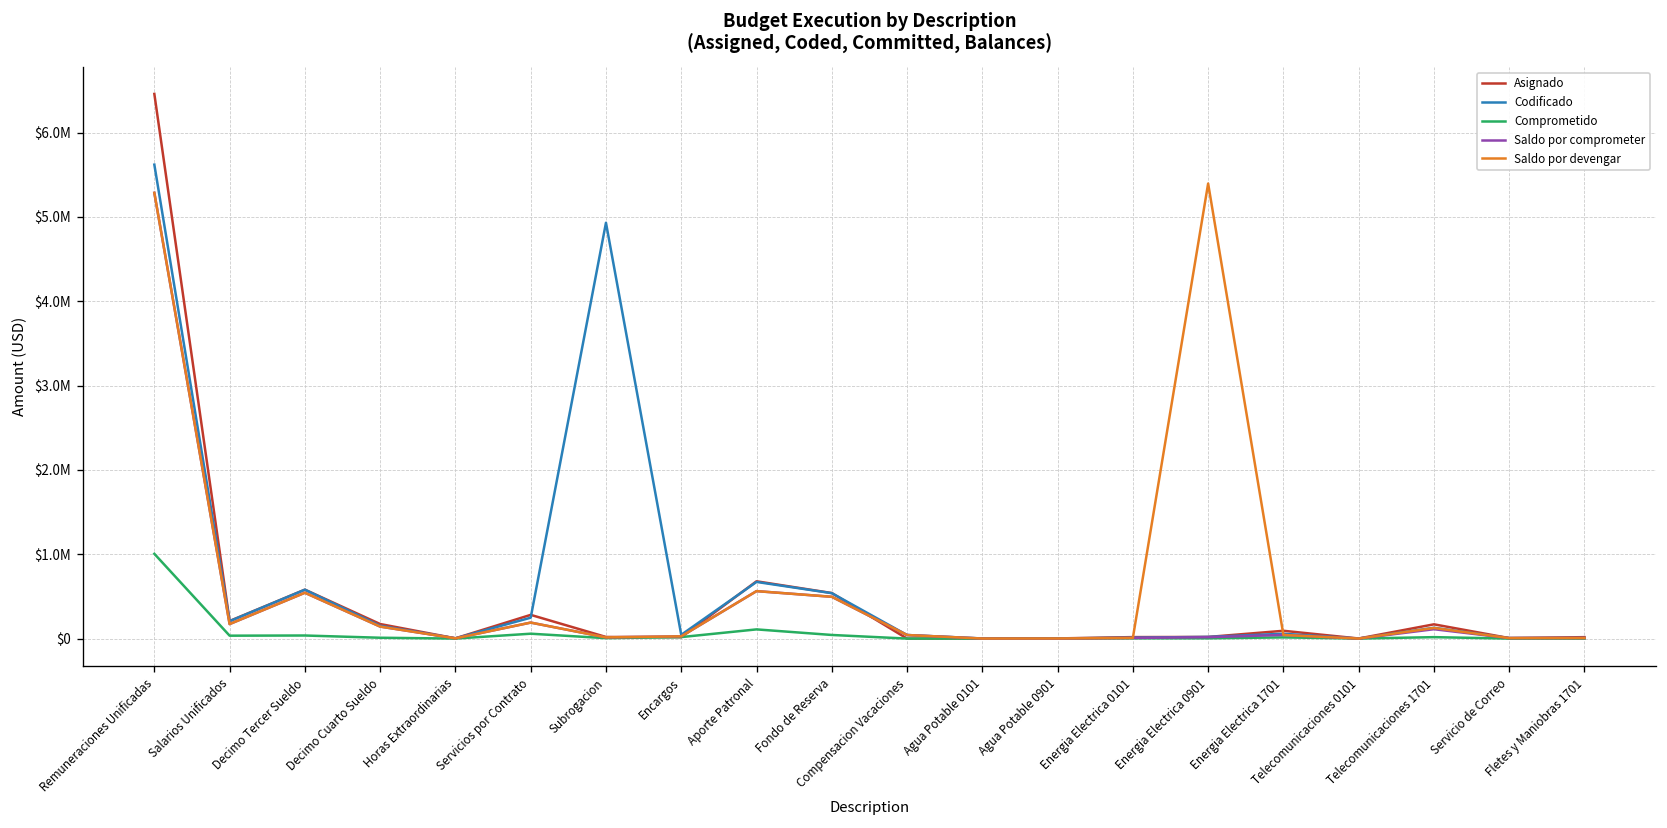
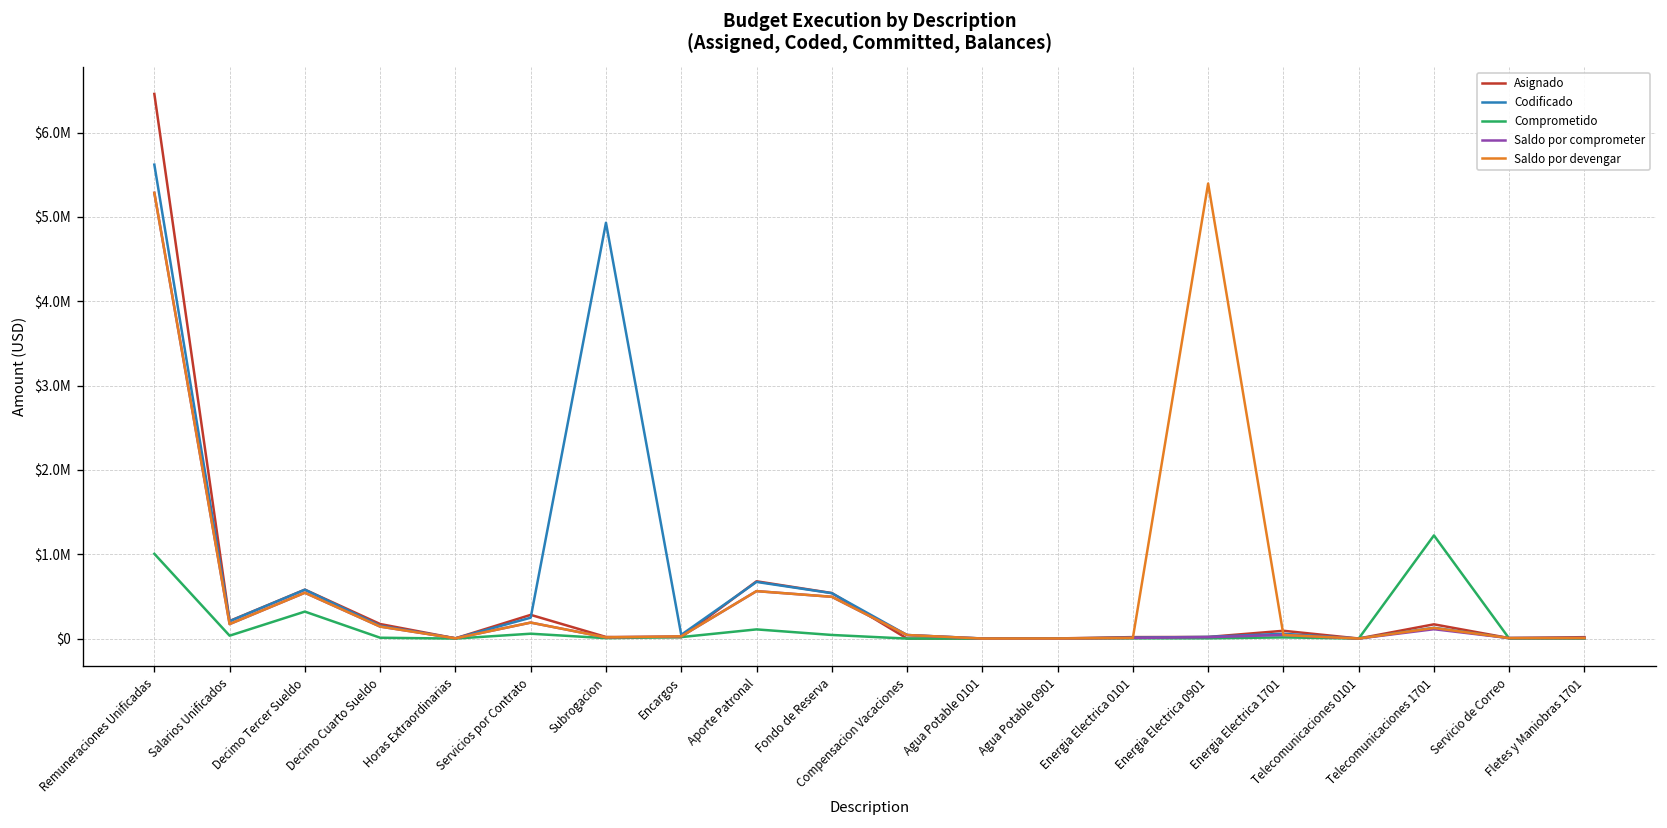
  {
    "Asignado": {
      "Remuneraciones Unificadas": "$6500000",
      "Telecomunicaciones 1701": "$200000"
    },
    "Codificado": {
      "Remuneraciones Unificadas": "$5600000",
      "Subrogacion": "$4900000"
    },
    "Comprometido": {
      "Remuneraciones Unificadas": "$1000000",
      "Salarios Unificados": "$0",
-     "Decimo Tercer Sueldo": "$0",
+     "Decimo Tercer Sueldo": "$300000",
      "Decimo Cuarto Sueldo": "$0",
      "Servicios por Contrato": "$100000",
      "Aporte Patronal": "$100000",
      "Fondo de Reserva": "$0",
-     "Telecomunicaciones 1701": "$0"
+     "Telecomunicaciones 1701": "$1200000"
    },
    "Saldo por devengar": {
      "Energia Electrica 0901": "$5400000"
    }
  }
